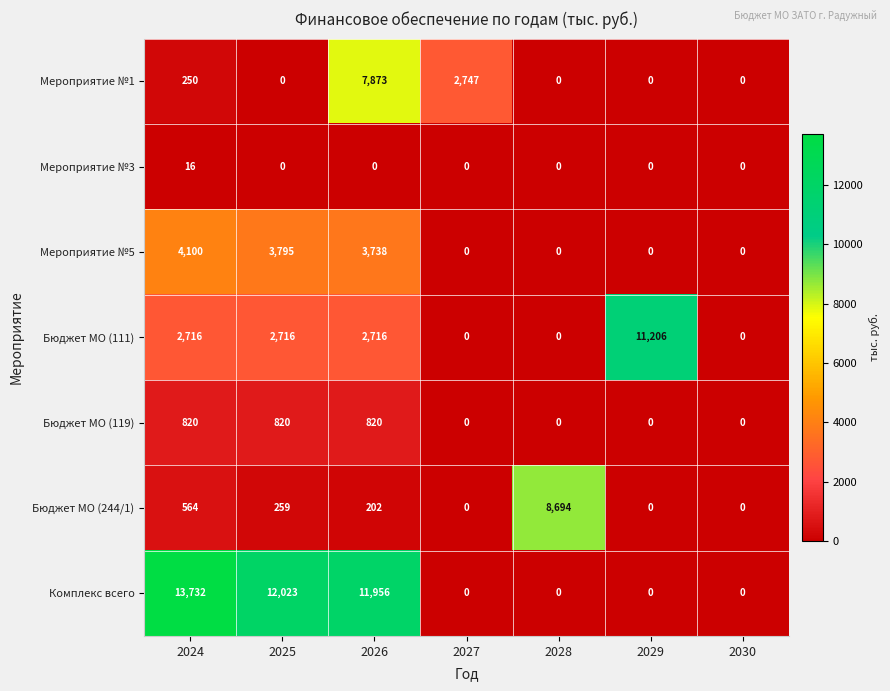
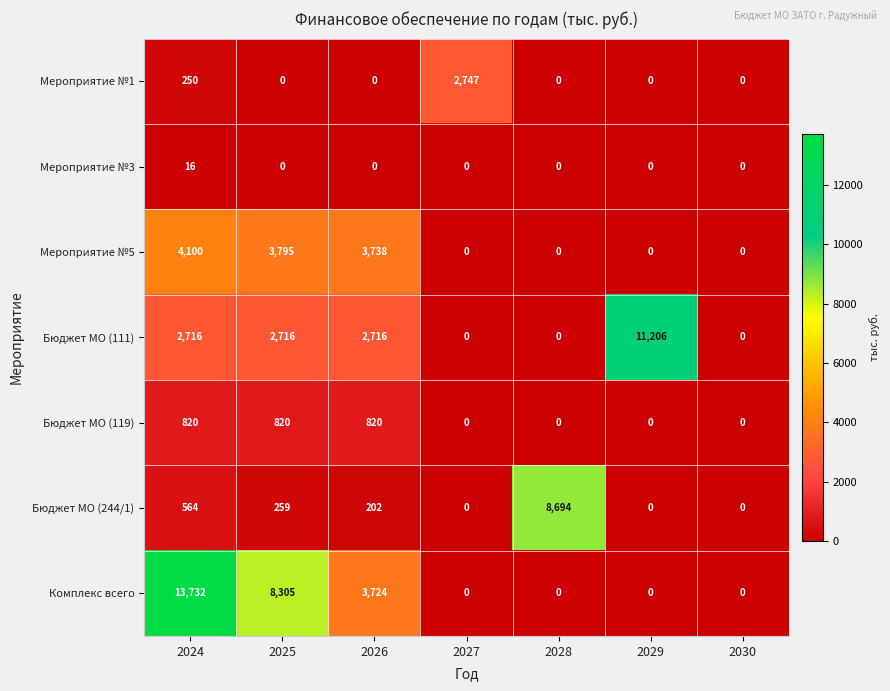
  {
    "Мероприятие №1": {
      "2024": "250",
      "2025": "0",
-     "2026": "7,873",
+     "2026": "0",
      "2027": "2,747",
      "2028": "0",
      "2029": "0",
      "2030": "0"
    },
    "Мероприятие №3": {
      "2024": "16",
      "2025": "0",
      "2026": "0",
      "2027": "0",
      "2028": "0",
      "2029": "0",
      "2030": "0"
    },
    "Мероприятие №5": {
      "2024": "4,100",
      "2025": "3,795",
      "2026": "3,738",
      "2027": "0",
      "2028": "0",
      "2029": "0",
      "2030": "0"
    },
    "Бюджет МО (111)": {
      "2024": "2,716",
      "2025": "2,716",
      "2026": "2,716",
      "2027": "0",
      "2028": "0",
      "2029": "11,206",
      "2030": "0"
    },
    "Бюджет МО (119)": {
      "2024": "820",
      "2025": "820",
      "2026": "820",
      "2027": "0",
      "2028": "0",
      "2029": "0",
      "2030": "0"
    },
    "Бюджет МО (244/1)": {
      "2024": "564",
      "2025": "259",
      "2026": "202",
      "2027": "0",
      "2028": "8,694",
      "2029": "0",
      "2030": "0"
    },
    "Комплекс всего": {
      "2024": "13,732",
-     "2025": "12,023",
-     "2026": "11,956",
+     "2025": "8,305",
+     "2026": "3,724",
      "2027": "0",
      "2028": "0",
      "2029": "0",
      "2030": "0"
    }
  }
